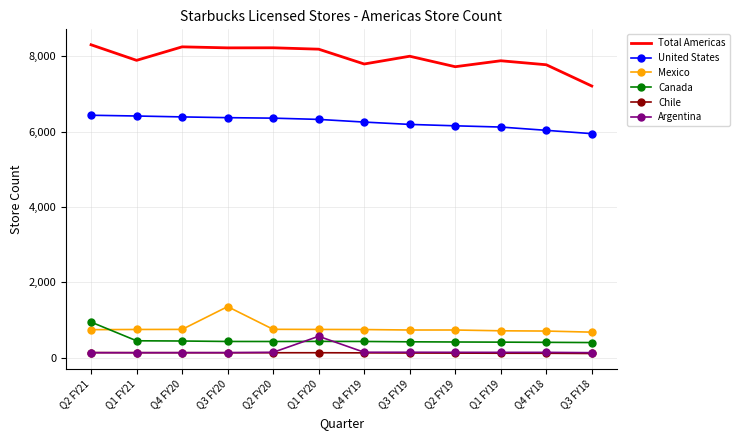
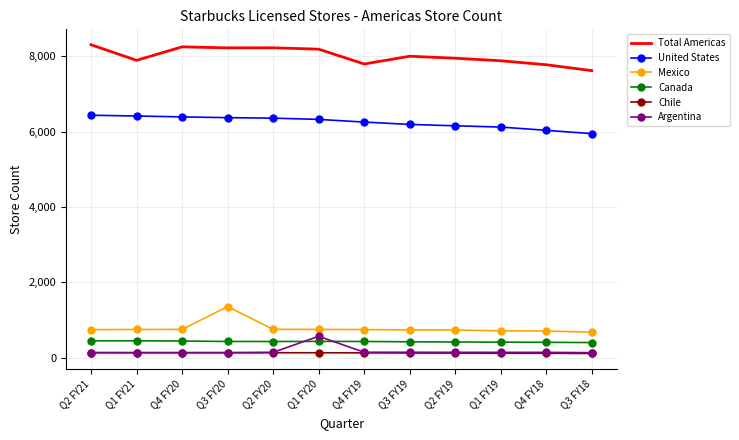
  {
    "Total Americas": {
      "Q2 FY21": "8,300",
      "Q1 FY21": "7,900",
      "Q4 FY20": "8,200",
      "Q3 FY20": "8,200",
      "Q2 FY20": "8,200",
      "Q1 FY20": "8,200",
      "Q4 FY19": "7,800",
      "Q3 FY19": "8,000",
-     "Q2 FY19": "7,700",
+     "Q2 FY19": "7,900",
      "Q1 FY19": "7,900",
      "Q4 FY18": "7,800",
-     "Q3 FY18": "7,200"
+     "Q3 FY18": "7,600"
    },
    "United States": {
      "Q2 FY21": "6,400",
      "Q1 FY21": "6,400",
      "Q4 FY20": "6,400",
      "Q3 FY20": "6,400",
      "Q2 FY20": "6,400",
      "Q1 FY20": "6,300",
      "Q4 FY19": "6,300",
      "Q3 FY19": "6,200",
      "Q2 FY19": "6,200",
      "Q1 FY19": "6,100",
      "Q4 FY18": "6,000",
      "Q3 FY18": "5,900"
    },
    "Mexico": {
      "Q2 FY21": "700",
      "Q1 FY21": "800",
      "Q4 FY20": "800",
      "Q3 FY20": "1,400",
      "Q2 FY20": "800",
      "Q1 FY20": "800",
      "Q4 FY19": "700",
      "Q3 FY19": "700",
      "Q2 FY19": "700",
      "Q1 FY19": "700",
      "Q4 FY18": "700",
      "Q3 FY18": "700"
    },
    "Canada": {
-     "Q2 FY21": "900",
+     "Q2 FY21": "500",
      "Q1 FY21": "500",
      "Q4 FY20": "400",
      "Q3 FY20": "400",
      "Q2 FY20": "400",
      "Q1 FY20": "400",
      "Q4 FY19": "400",
      "Q3 FY19": "400",
      "Q2 FY19": "400",
      "Q1 FY19": "400",
      "Q4 FY18": "400",
      "Q3 FY18": "400"
    },
    "Chile": {
      "Q1 FY20": "100"
    },
    "Argentina": {
      "Q1 FY20": "600"
    }
  }
